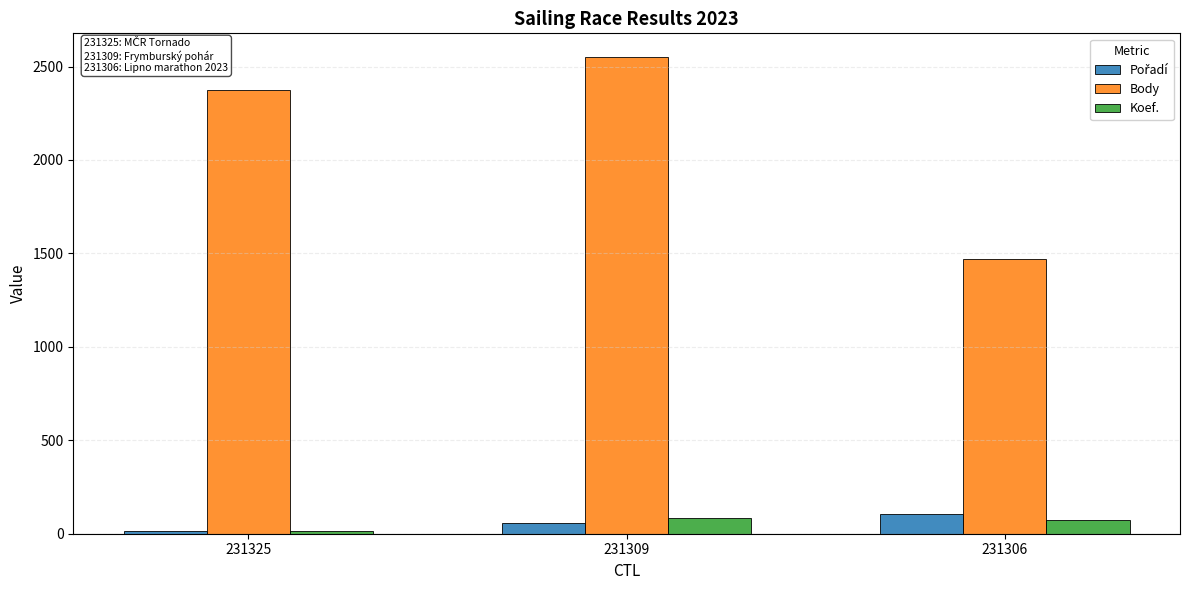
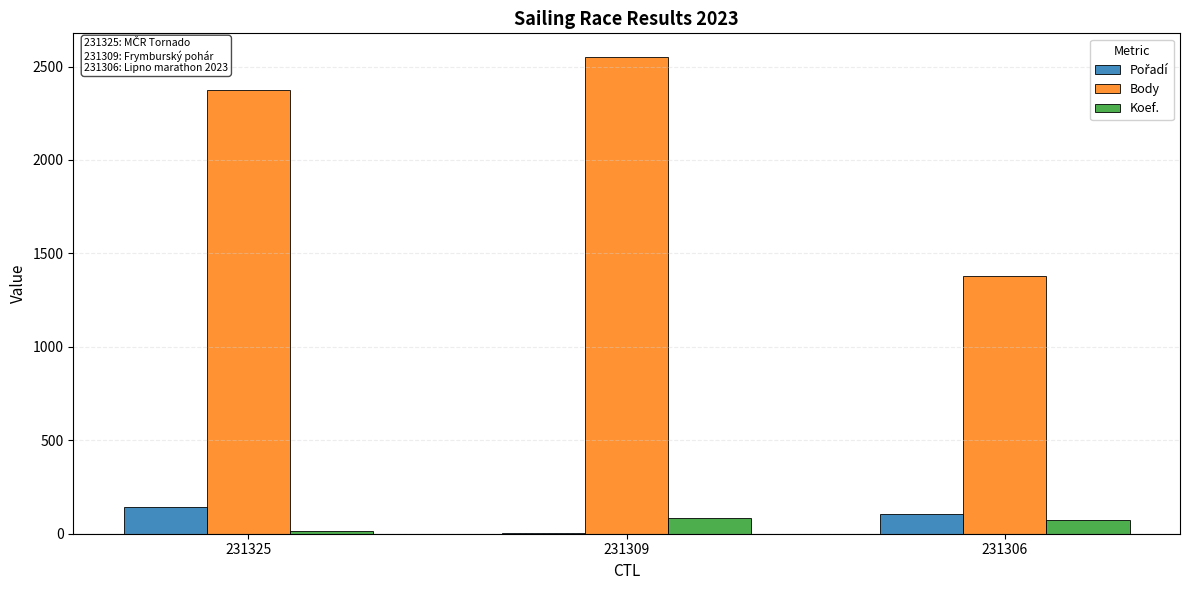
  {
    "Pořadí": {
-     "231325": 10,
-     "231309": 60,
+     "231325": 140,
+     "231309": 10,
      "231306": 110
    },
    "Body": {
      "231325": 2380,
      "231309": 2550,
-     "231306": 1470
+     "231306": 1380
    },
    "Koef.": {
      "231309": 80,
      "231306": 80
    }
  }
